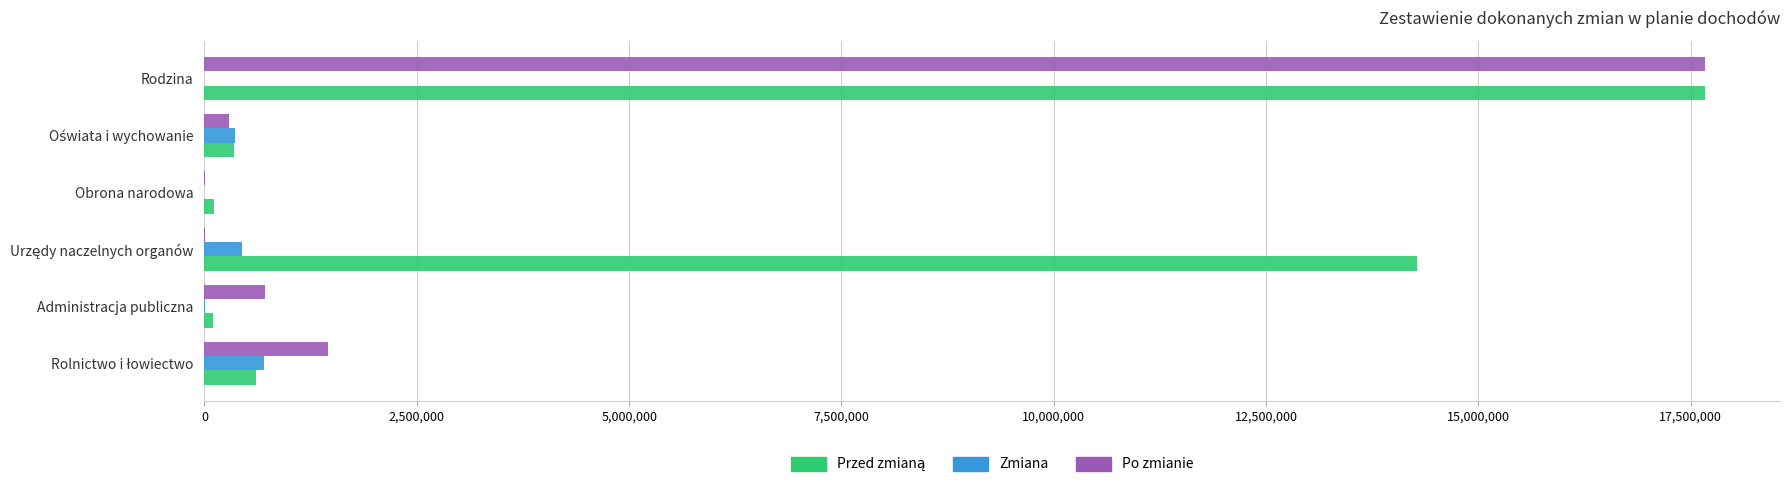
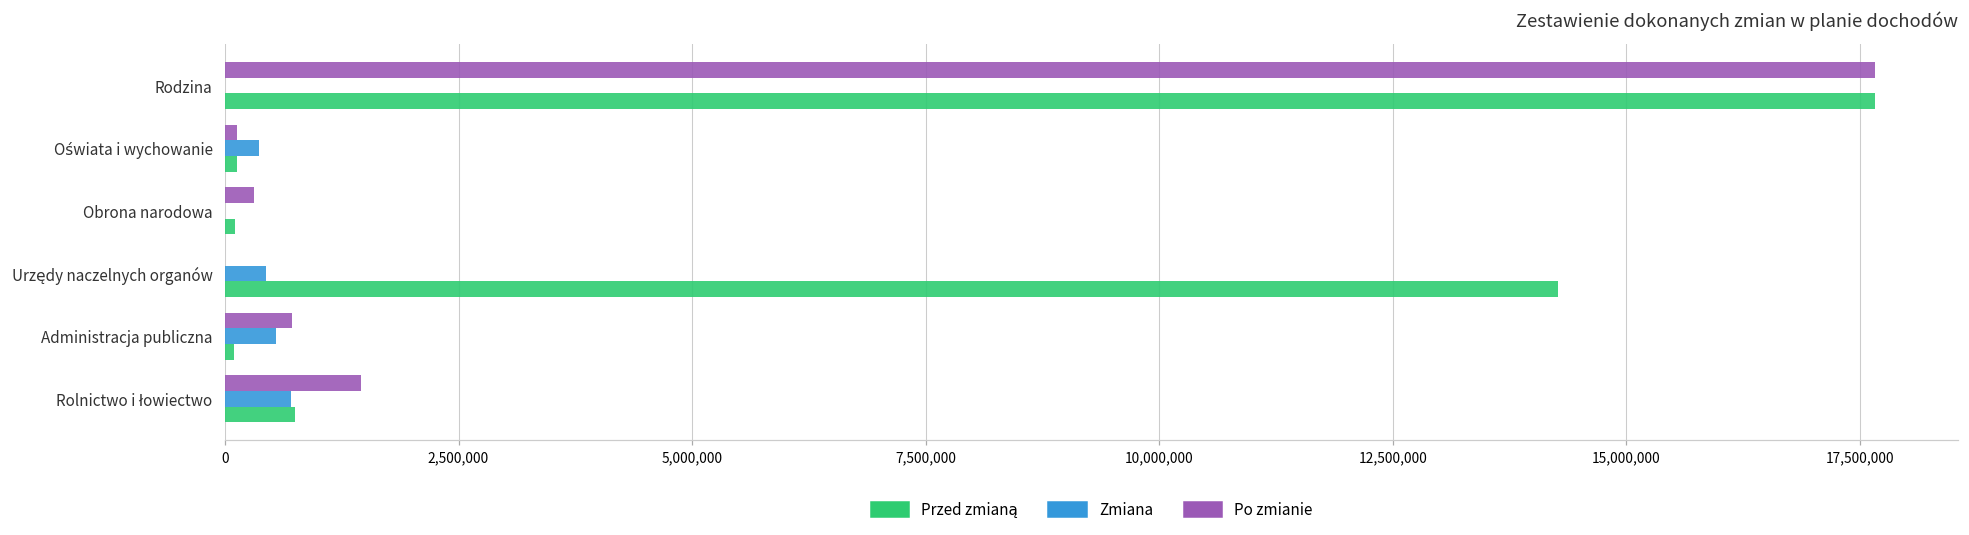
  {
    "Przed zmianą": {
      "Rodzina": "17,700,000",
-     "Oświata i wychowanie": "300,000",
+     "Oświata i wychowanie": "100,000",
      "Obrona narodowa": "100,000",
      "Urzędy naczelnych organów": "14,300,000",
      "Administracja publiczna": "100,000",
-     "Rolnictwo i łowiectwo": "600,000"
+     "Rolnictwo i łowiectwo": "700,000"
    },
    "Zmiana": {
      "Rodzina": "0",
      "Oświata i wychowanie": "400,000",
      "Obrona narodowa": "0",
      "Urzędy naczelnych organów": "400,000",
-     "Administracja publiczna": "0",
+     "Administracja publiczna": "500,000",
      "Rolnictwo i łowiectwo": "700,000"
    },
    "Po zmianie": {
      "Rodzina": "17,700,000",
-     "Oświata i wychowanie": "300,000",
-     "Obrona narodowa": "0",
+     "Oświata i wychowanie": "100,000",
+     "Obrona narodowa": "300,000",
      "Administracja publiczna": "700,000",
      "Rolnictwo i łowiectwo": "1,500,000"
    }
  }
